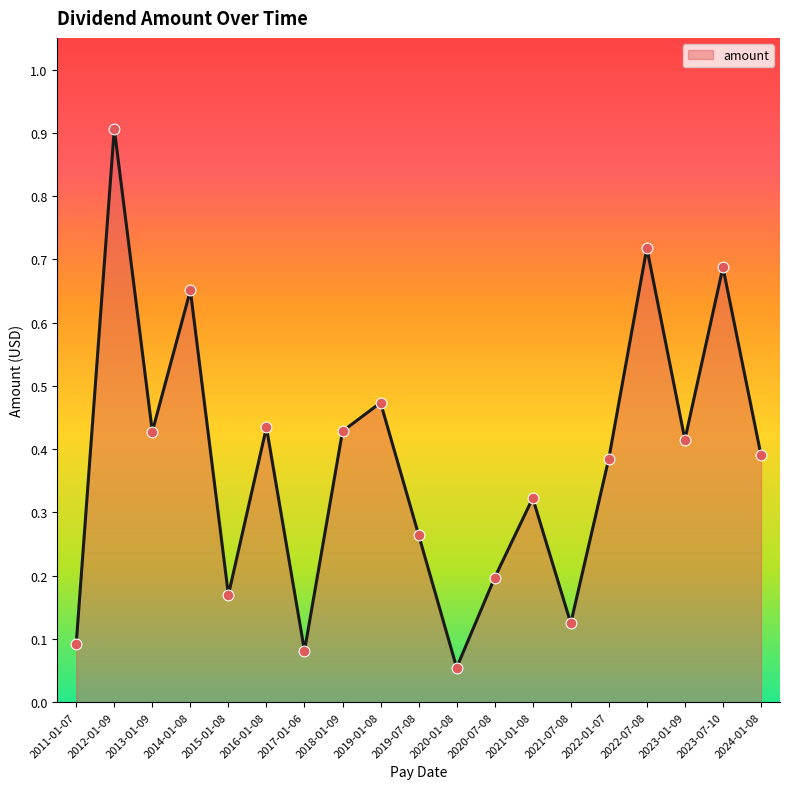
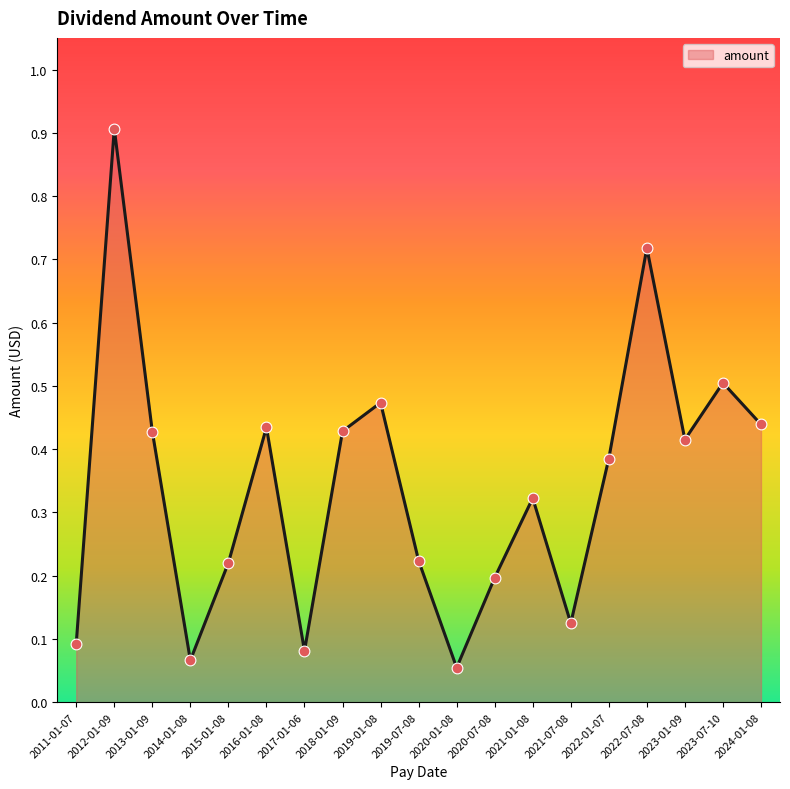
  {
    "2011-01-07": 0.09,
    "2012-01-09": 0.91,
    "2013-01-09": 0.43,
-   "2014-01-08": 0.65,
-   "2015-01-08": 0.17,
+   "2014-01-08": 0.07,
+   "2015-01-08": 0.22,
    "2016-01-08": 0.43,
    "2017-01-06": 0.08,
    "2018-01-09": 0.43,
    "2019-01-08": 0.47,
-   "2019-07-08": 0.26,
+   "2019-07-08": 0.22,
    "2020-01-08": 0.05,
    "2020-07-08": 0.20,
    "2021-01-08": 0.32,
    "2021-07-08": 0.12,
    "2022-01-07": 0.39,
    "2022-07-08": 0.72,
    "2023-01-09": 0.42,
-   "2023-07-10": 0.69,
-   "2024-01-08": 0.39
+   "2023-07-10": 0.50,
+   "2024-01-08": 0.44
  }
